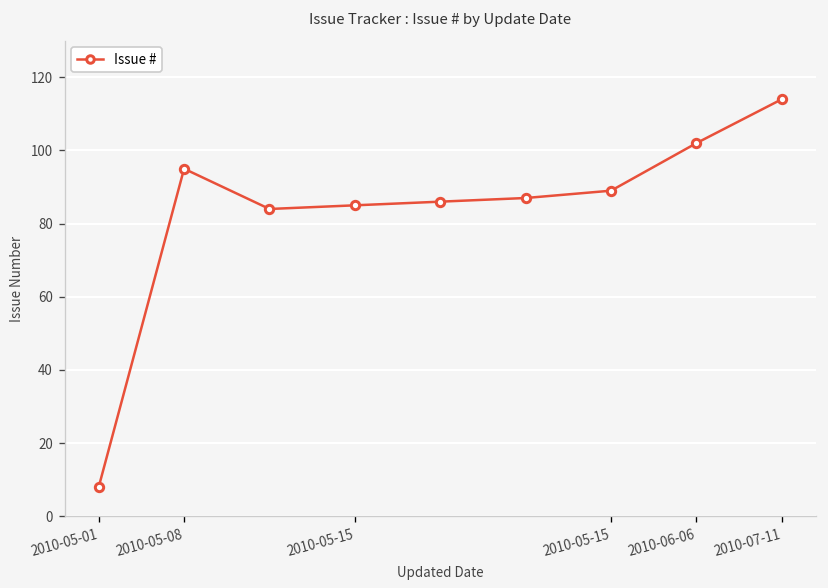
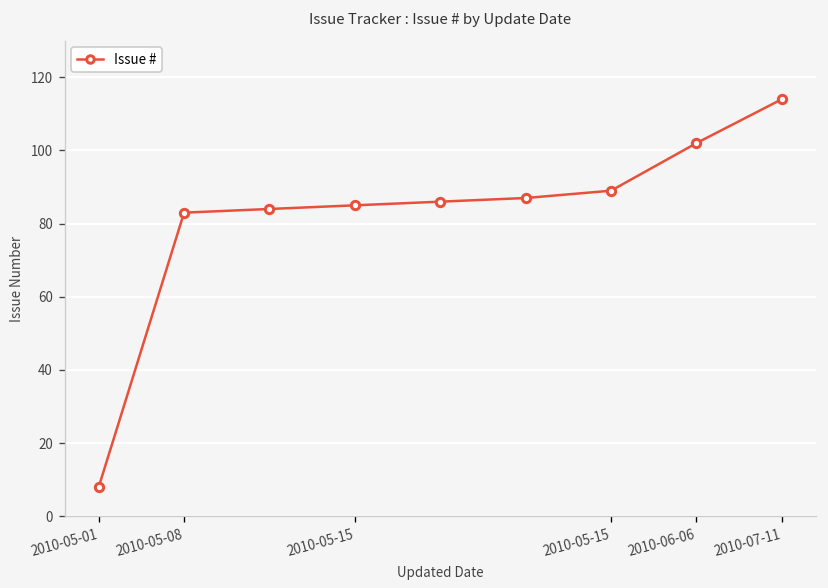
  {
    "2010-05-01": 8,
-   "2010-05-08": 95,
+   "2010-05-08": 83,
    "2010-06-06": 102,
    "2010-07-11": 114
  }
